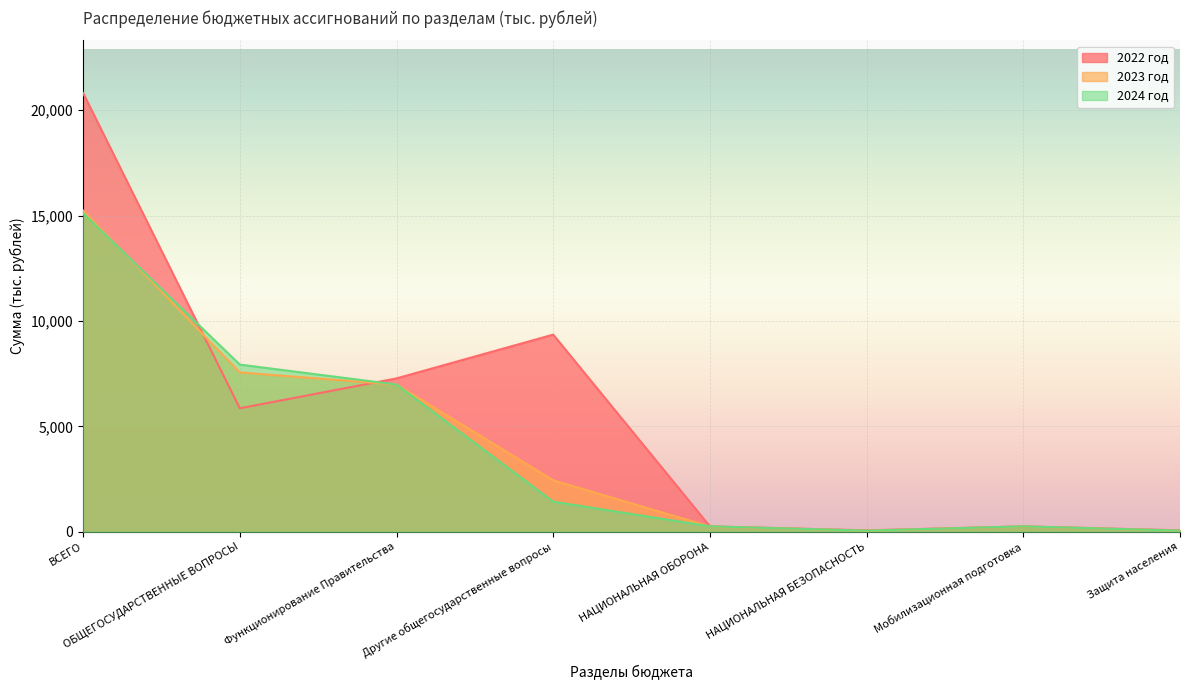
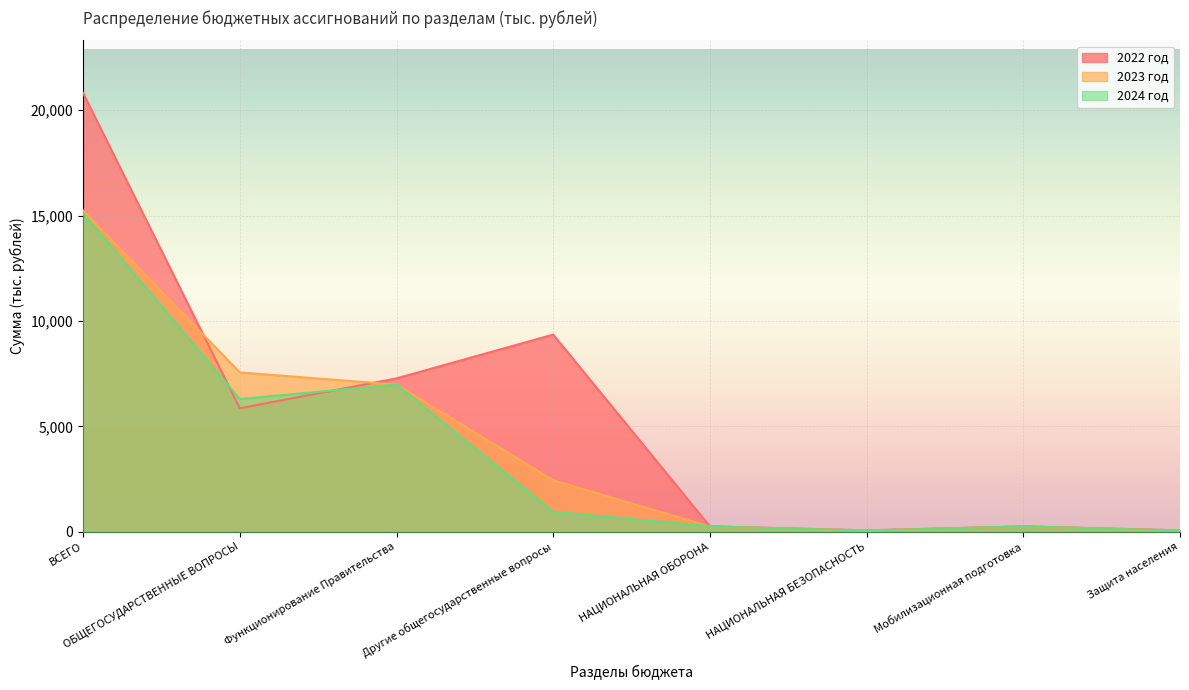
  {
    "2022 год": {
      "ВСЕГО": "20,800",
      "ОБЩЕГОСУДАРСТВЕННЫЕ ВОПРОСЫ": "5,900",
      "Функционирование Правительства": "7,300",
      "Другие общегосударственные вопросы": "9,400"
    },
    "2023 год": {
      "ОБЩЕГОСУДАРСТВЕННЫЕ ВОПРОСЫ": "7,600",
      "Другие общегосударственные вопросы": "2,400"
    },
    "2024 год": {
-     "ОБЩЕГОСУДАРСТВЕННЫЕ ВОПРОСЫ": "7,900",
-     "Другие общегосударственные вопросы": "1,400"
+     "ОБЩЕГОСУДАРСТВЕННЫЕ ВОПРОСЫ": "6,300",
+     "Другие общегосударственные вопросы": "900"
    }
  }
